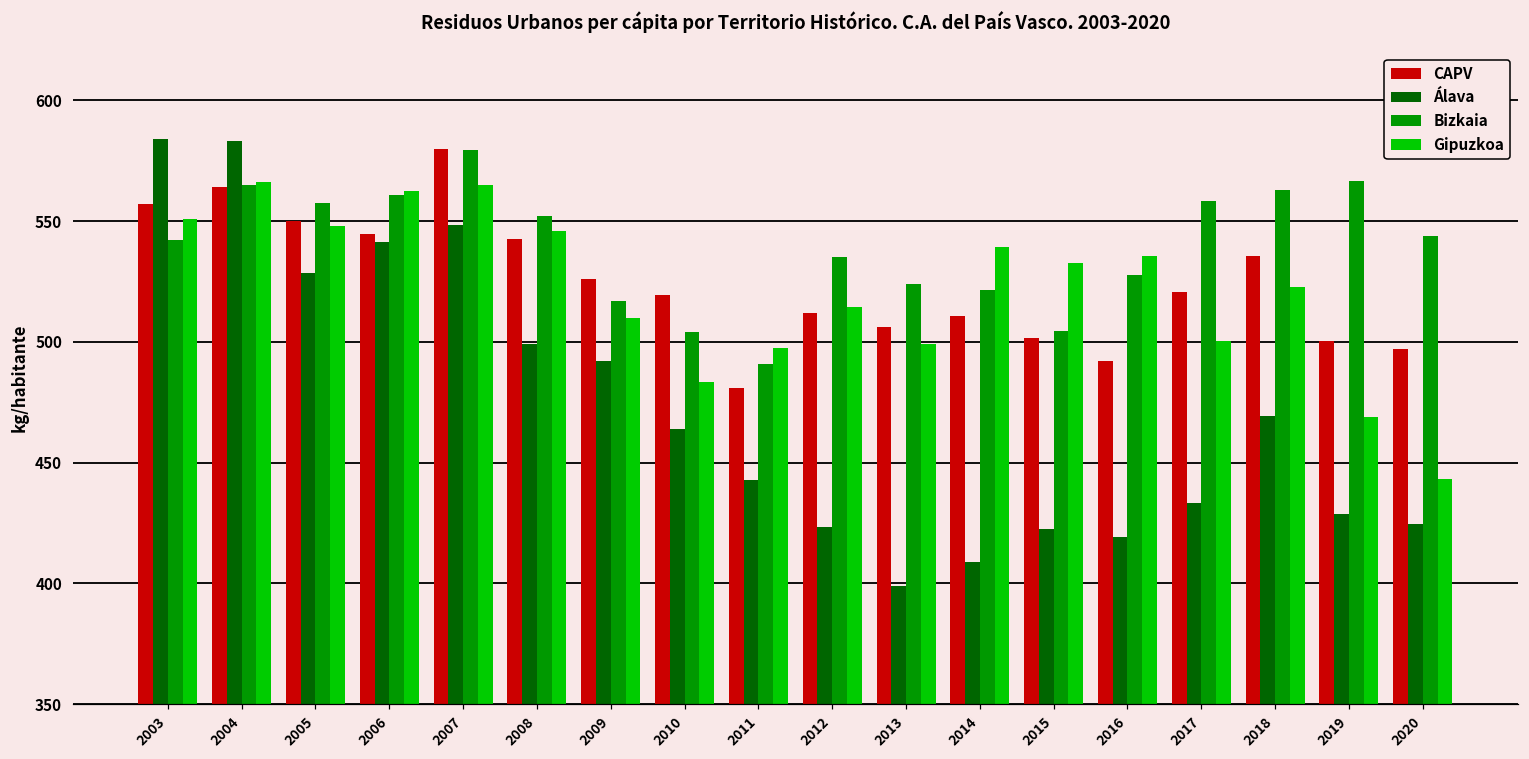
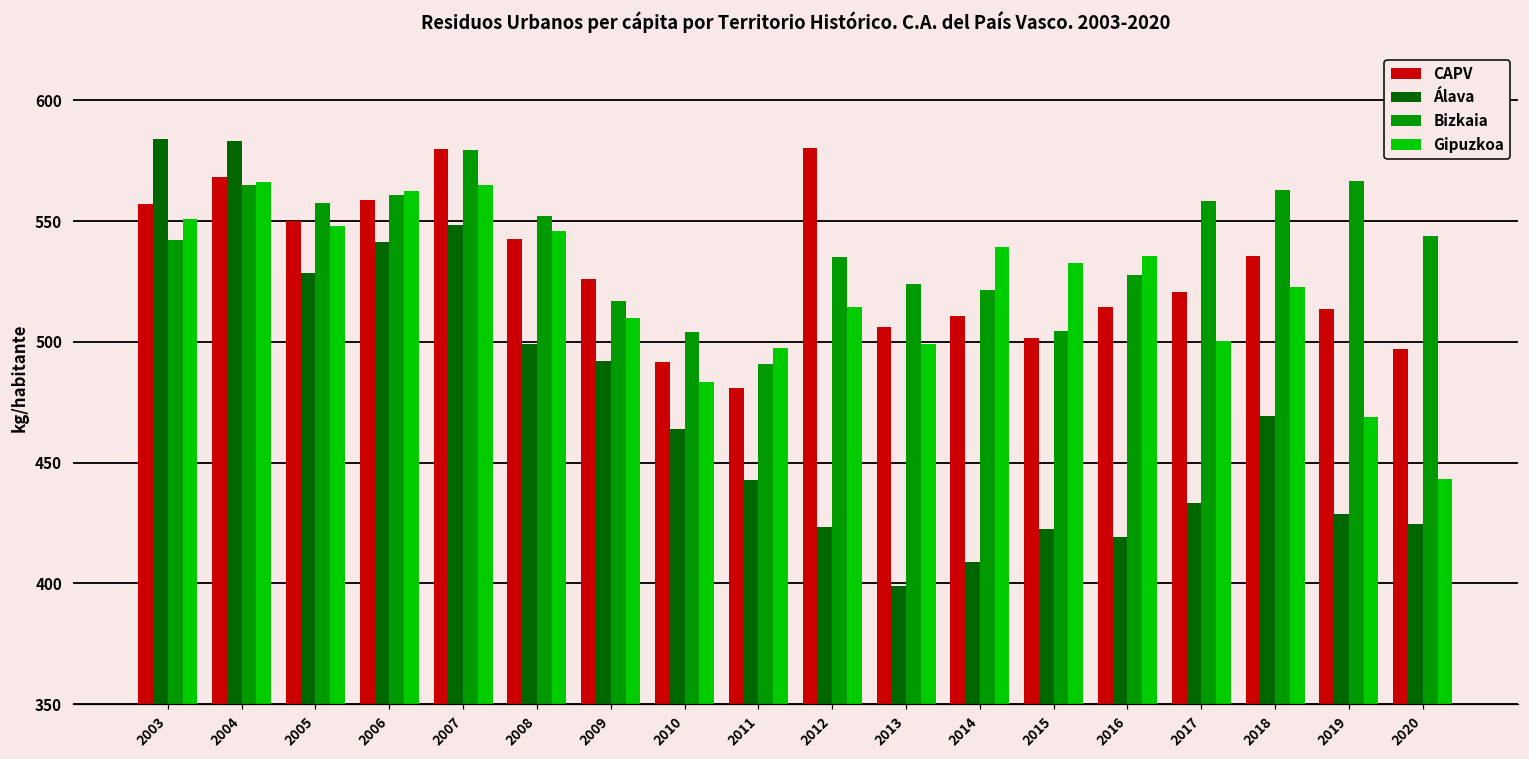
  {
    "CAPV": {
      "2003": 557,
-     "2004": 564,
+     "2004": 568,
      "2005": 550,
-     "2006": 545,
+     "2006": 559,
      "2007": 580,
      "2008": 542,
      "2009": 526,
-     "2010": 520,
+     "2010": 492,
      "2011": 481,
-     "2012": 512,
+     "2012": 580,
      "2013": 506,
      "2014": 511,
      "2015": 502,
-     "2016": 492,
+     "2016": 514,
      "2017": 520,
      "2018": 535,
-     "2019": 500,
+     "2019": 513,
      "2020": 497
    }
  }
